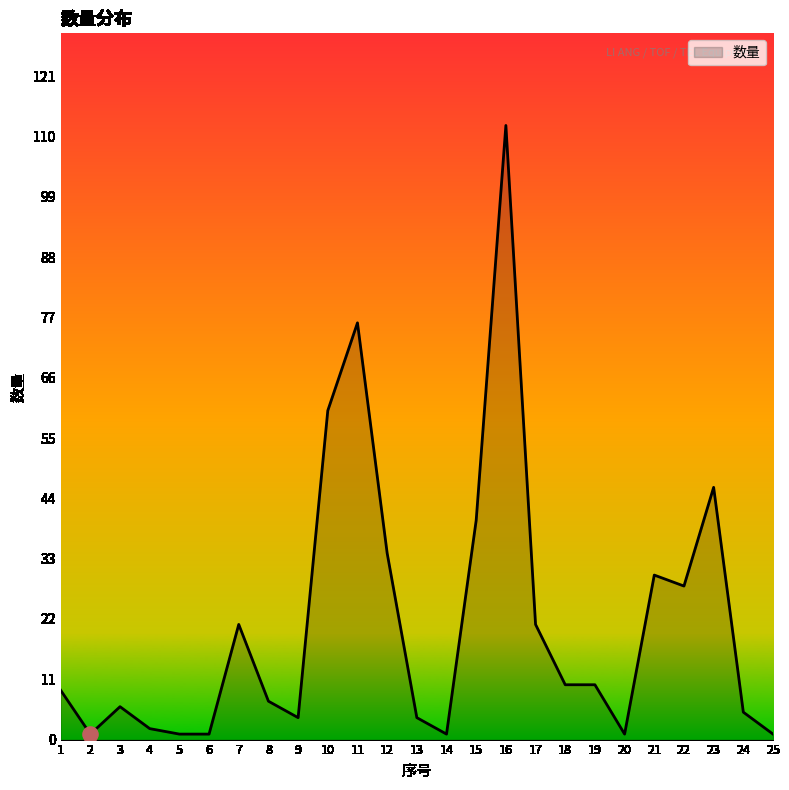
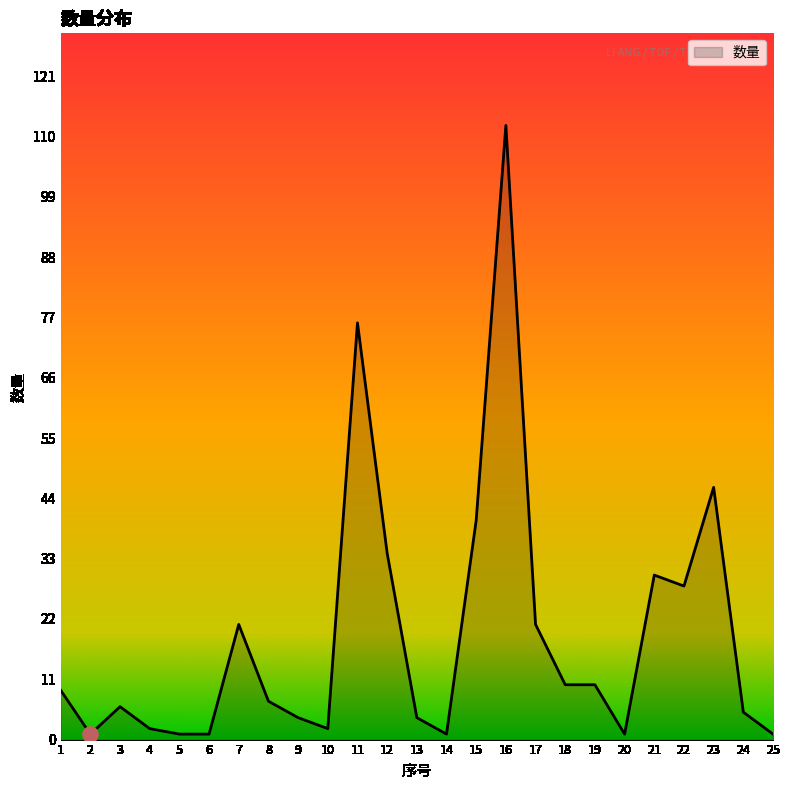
  {
    "数量": {
      "1": 9,
      "3": 6,
      "4": 2,
      "5": 1,
      "6": 1,
      "7": 21,
      "8": 7,
      "9": 4,
-     "10": 60,
+     "10": 2,
      "11": 76,
      "12": 34,
      "13": 4,
      "14": 1,
      "15": 40,
      "16": 112,
      "17": 21,
      "18": 10,
      "19": 10,
      "20": 1,
      "21": 30,
      "22": 28,
      "23": 46,
      "24": 5,
      "25": 1
    }
  }
